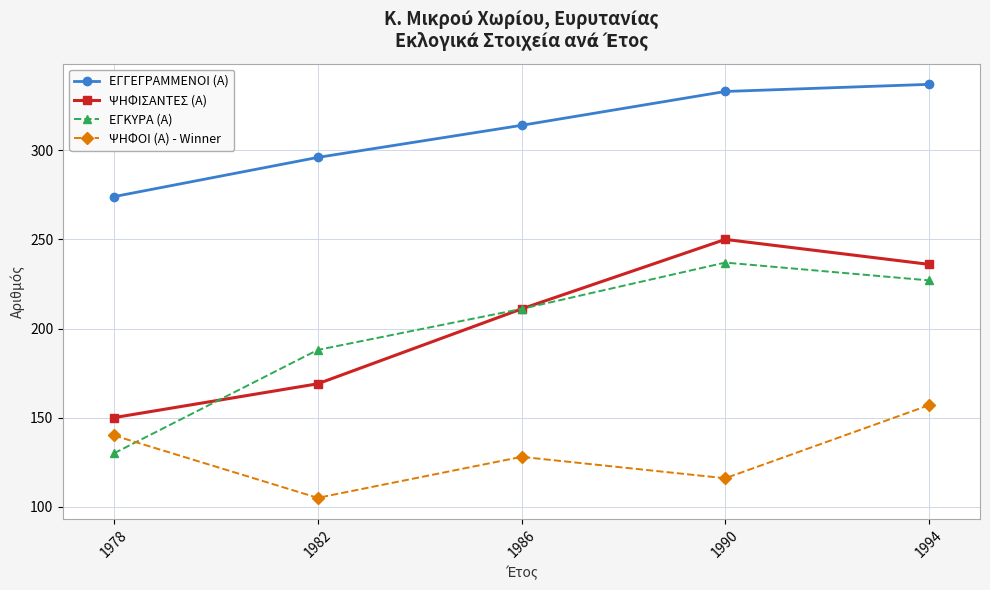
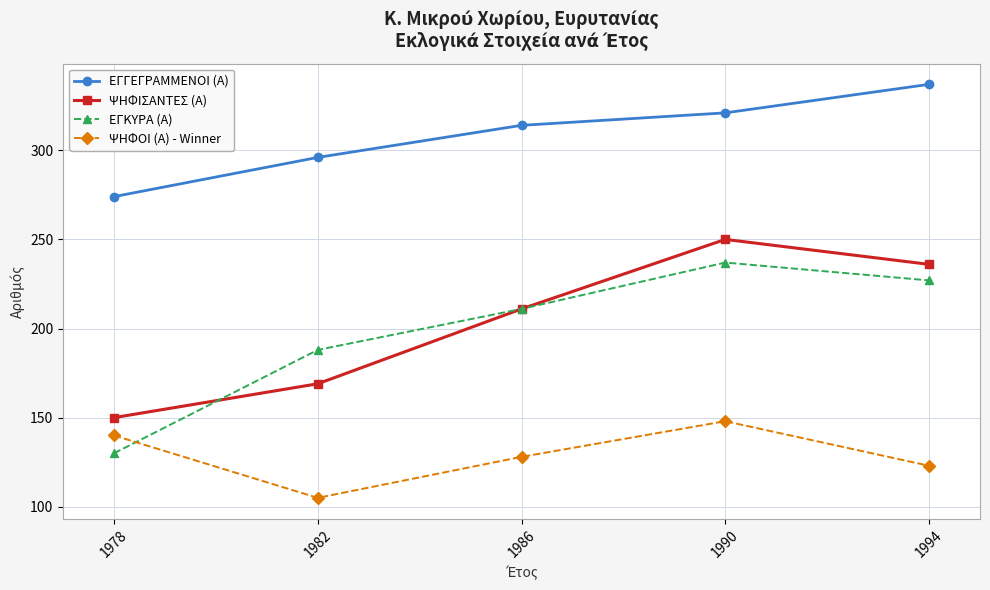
  {
    "ΕΓΓΕΓΡΑΜΜΕΝΟΙ (Α)": {
      "1978": 274,
      "1982": 296,
      "1986": 314,
-     "1990": 333,
+     "1990": 321,
      "1994": 337
    },
    "ΨΗΦΙΣΑΝΤΕΣ (Α)": {
      "1978": 150,
      "1982": 169,
      "1990": 250,
      "1994": 236
    },
    "ΕΓΚΥΡΑ (Α)": {
      "1978": 130,
      "1982": 188,
      "1990": 237,
      "1994": 227
    },
    "ΨΗΦΟΙ (Α) - Winner": {
      "1978": 140,
      "1982": 105,
      "1986": 128,
-     "1990": 116,
-     "1994": 157
+     "1990": 148,
+     "1994": 123
    }
  }
